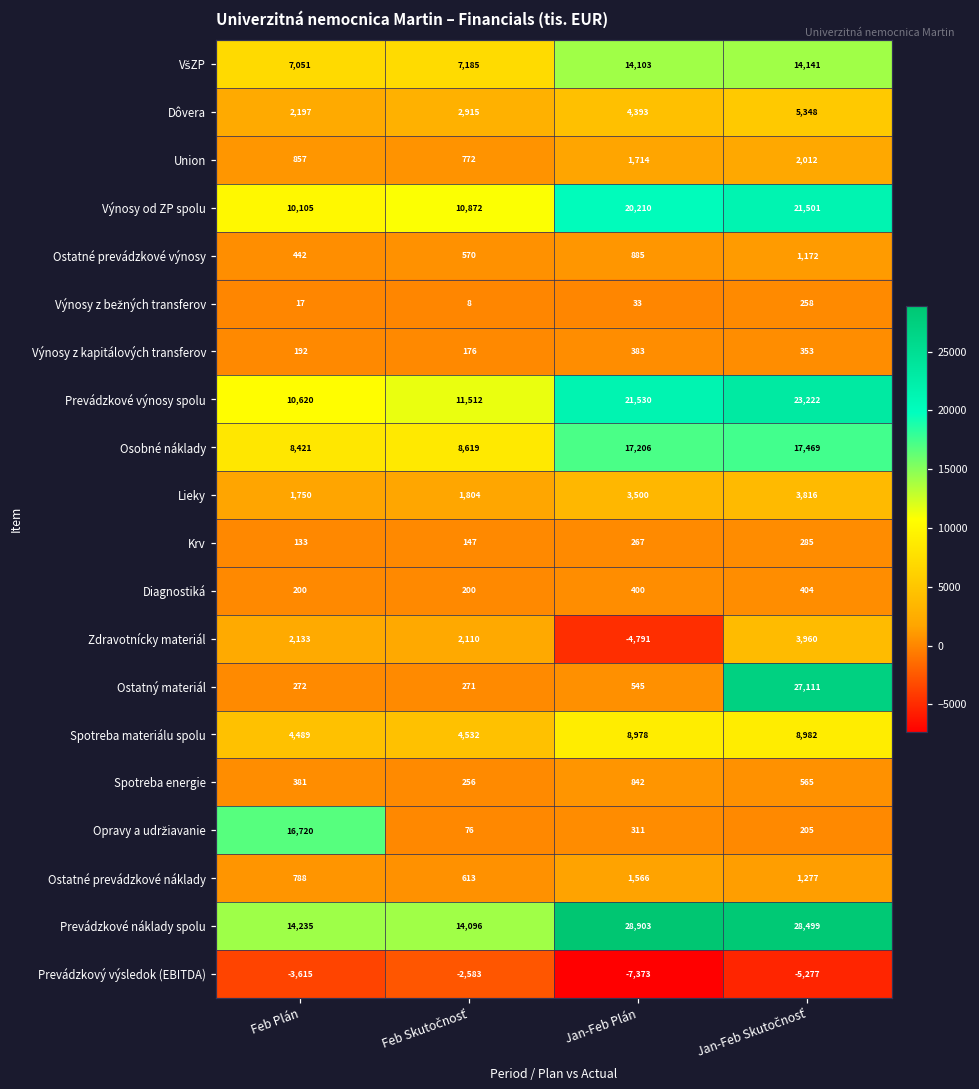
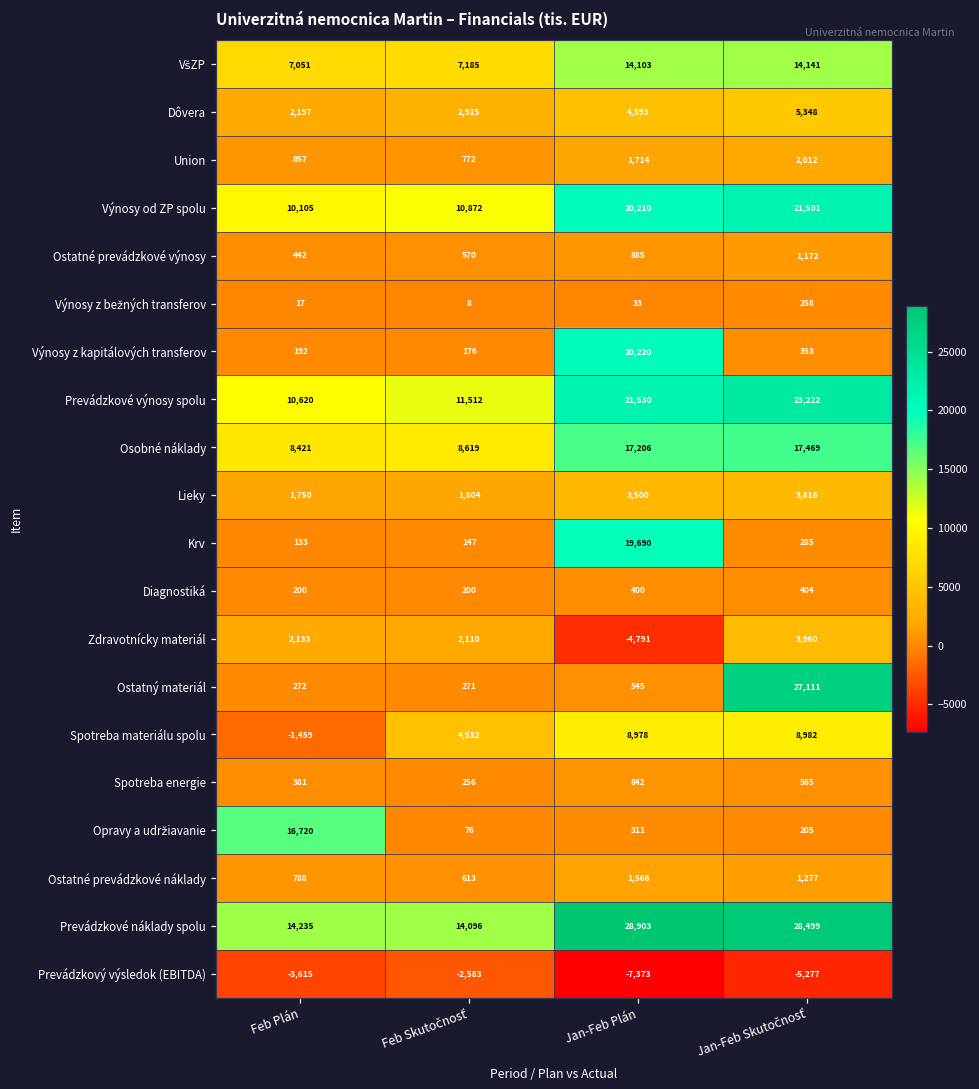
  {
    "VšZP": {
      "Feb Plán": "7,051",
      "Feb Skutočnosť": "7,185",
      "Jan-Feb Plán": "14,103",
      "Jan-Feb Skutočnosť": "14,141"
    },
    "Dôvera": {
      "Feb Plán": "2,197",
      "Feb Skutočnosť": "2,915",
      "Jan-Feb Plán": "4,393",
      "Jan-Feb Skutočnosť": "5,348"
    },
    "Union": {
      "Feb Plán": "857",
      "Feb Skutočnosť": "772",
      "Jan-Feb Plán": "1,714",
      "Jan-Feb Skutočnosť": "2,012"
    },
    "Výnosy od ZP spolu": {
      "Feb Plán": "10,105",
      "Feb Skutočnosť": "10,872",
      "Jan-Feb Plán": "20,210",
      "Jan-Feb Skutočnosť": "21,501"
    },
    "Ostatné prevádzkové výnosy": {
      "Feb Plán": "442",
      "Feb Skutočnosť": "570",
      "Jan-Feb Plán": "885",
      "Jan-Feb Skutočnosť": "1,172"
    },
    "Výnosy z bežných transferov": {
      "Feb Plán": "17",
      "Feb Skutočnosť": "8",
      "Jan-Feb Plán": "33",
      "Jan-Feb Skutočnosť": "258"
    },
    "Výnosy z kapitálových transferov": {
      "Feb Plán": "192",
      "Feb Skutočnosť": "176",
-     "Jan-Feb Plán": "383",
+     "Jan-Feb Plán": "20,220",
      "Jan-Feb Skutočnosť": "353"
    },
    "Prevádzkové výnosy spolu": {
      "Feb Plán": "10,620",
      "Feb Skutočnosť": "11,512",
      "Jan-Feb Plán": "21,530",
      "Jan-Feb Skutočnosť": "23,222"
    },
    "Osobné náklady": {
      "Feb Plán": "8,421",
      "Feb Skutočnosť": "8,619",
      "Jan-Feb Plán": "17,206",
      "Jan-Feb Skutočnosť": "17,469"
    },
    "Lieky": {
      "Feb Plán": "1,750",
      "Feb Skutočnosť": "1,804",
      "Jan-Feb Plán": "3,500",
      "Jan-Feb Skutočnosť": "3,816"
    },
    "Krv": {
      "Feb Plán": "133",
      "Feb Skutočnosť": "147",
-     "Jan-Feb Plán": "267",
+     "Jan-Feb Plán": "19,690",
      "Jan-Feb Skutočnosť": "285"
    },
    "Diagnostiká": {
      "Feb Plán": "200",
      "Feb Skutočnosť": "200",
      "Jan-Feb Plán": "400",
      "Jan-Feb Skutočnosť": "404"
    },
    "Zdravotnícky materiál": {
      "Feb Plán": "2,133",
      "Feb Skutočnosť": "2,110",
      "Jan-Feb Plán": "-4,791",
      "Jan-Feb Skutočnosť": "3,960"
    },
    "Ostatný materiál": {
      "Feb Plán": "272",
      "Feb Skutočnosť": "271",
      "Jan-Feb Plán": "545",
      "Jan-Feb Skutočnosť": "27,111"
    },
    "Spotreba materiálu spolu": {
-     "Feb Plán": "4,489",
+     "Feb Plán": "-1,459",
      "Feb Skutočnosť": "4,532",
      "Jan-Feb Plán": "8,978",
      "Jan-Feb Skutočnosť": "8,982"
    },
    "Spotreba energie": {
      "Feb Plán": "381",
      "Feb Skutočnosť": "256",
      "Jan-Feb Plán": "842",
      "Jan-Feb Skutočnosť": "565"
    },
    "Opravy a udržiavanie": {
      "Feb Plán": "16,720",
      "Feb Skutočnosť": "76",
      "Jan-Feb Plán": "311",
      "Jan-Feb Skutočnosť": "205"
    },
    "Ostatné prevádzkové náklady": {
      "Feb Plán": "788",
      "Feb Skutočnosť": "613",
      "Jan-Feb Plán": "1,566",
      "Jan-Feb Skutočnosť": "1,277"
    },
    "Prevádzkové náklady spolu": {
      "Feb Plán": "14,235",
      "Feb Skutočnosť": "14,096",
      "Jan-Feb Plán": "28,903",
      "Jan-Feb Skutočnosť": "28,499"
    },
    "Prevádzkový výsledok (EBITDA)": {
      "Feb Plán": "-3,615",
      "Feb Skutočnosť": "-2,583",
      "Jan-Feb Plán": "-7,373",
      "Jan-Feb Skutočnosť": "-5,277"
    }
  }
